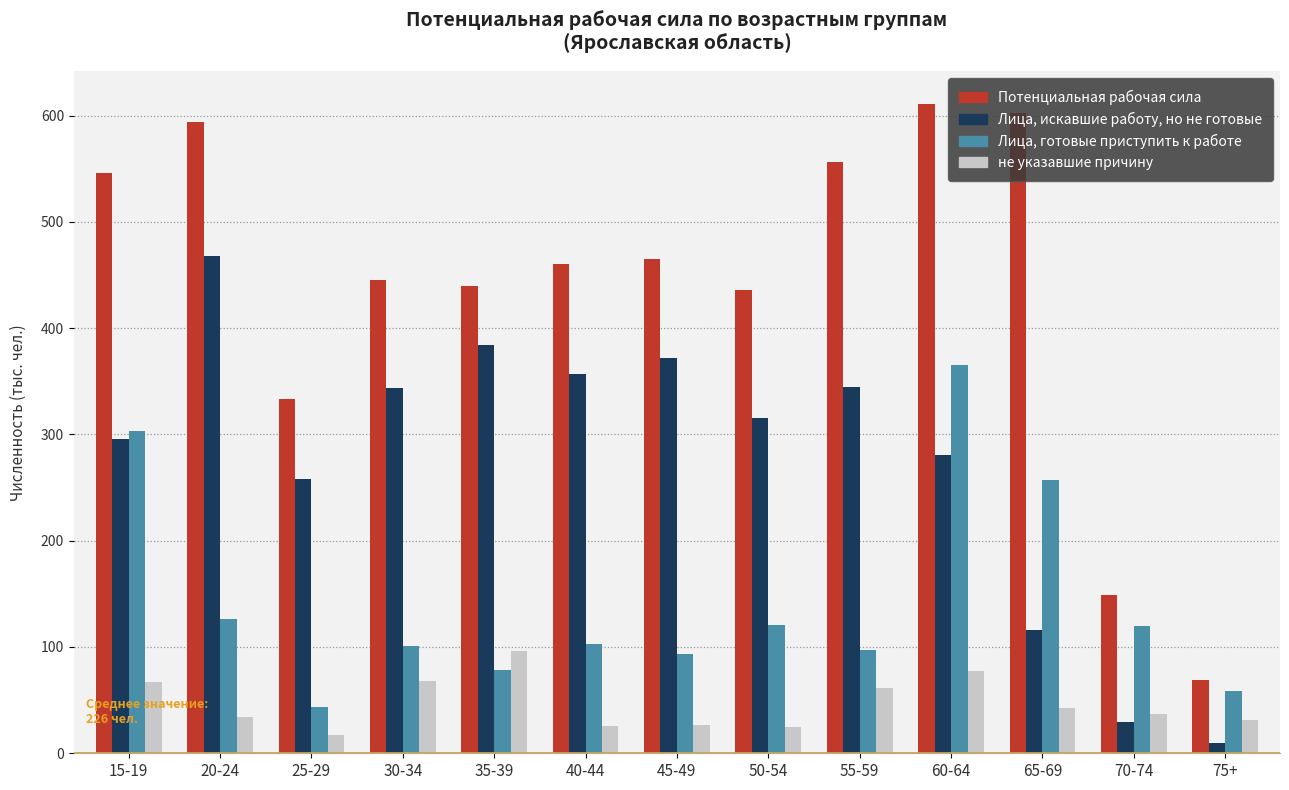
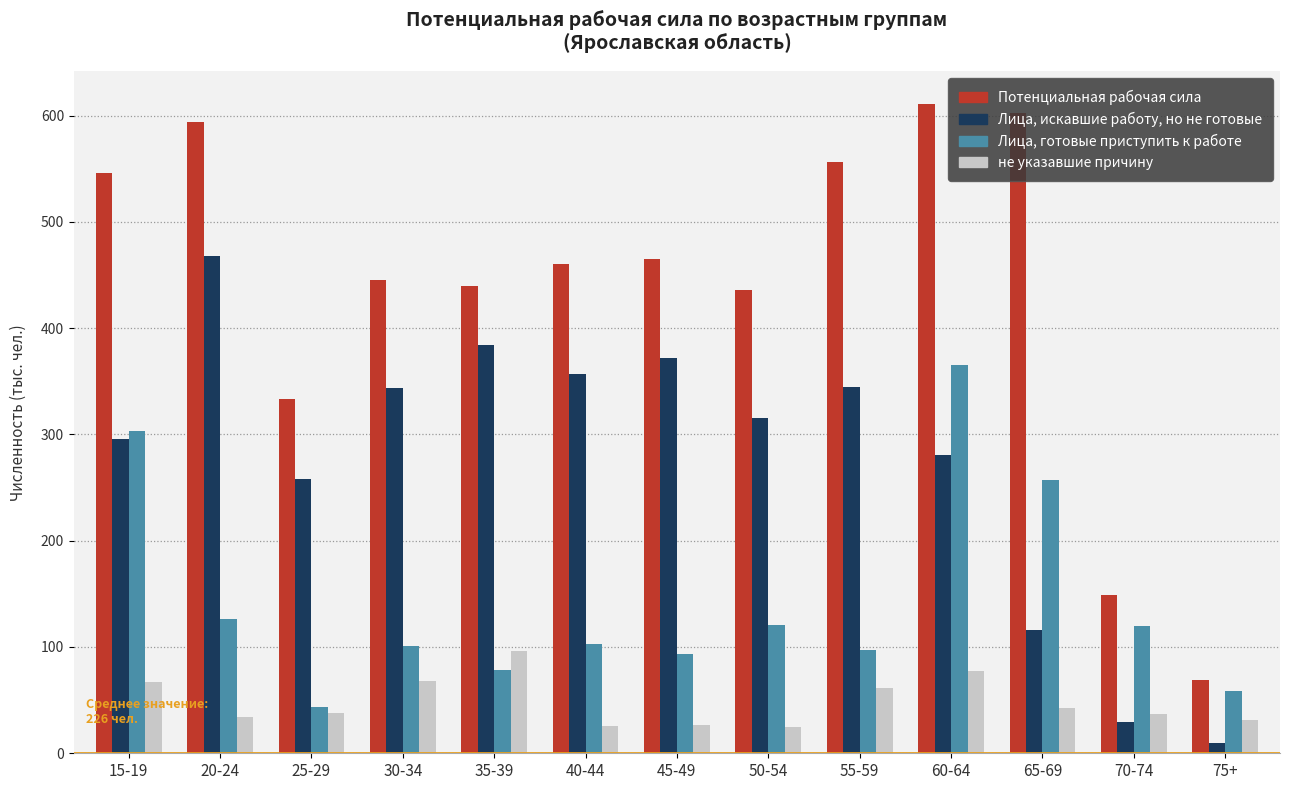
  {
    "Потенциальная рабочая сила": {
      "15-19": 546,
      "20-24": 594,
      "25-29": 333,
      "30-34": 445,
      "35-39": 440,
      "40-44": 460,
      "45-49": 465,
      "50-54": 436,
      "55-59": 556,
      "60-64": 611,
      "70-74": 149,
      "75+": 69
    },
    "Лица, искавшие работу, но не готовые": {
      "15-19": 296,
      "20-24": 468,
      "25-29": 258,
      "30-34": 344,
      "35-39": 384,
      "40-44": 357,
      "45-49": 372,
      "50-54": 315,
      "55-59": 345,
      "60-64": 281,
      "65-69": 116,
      "70-74": 29,
      "75+": 10
    },
    "Лица, готовые приступить к работе": {
      "15-19": 303,
      "20-24": 126,
      "25-29": 44,
      "30-34": 101,
      "35-39": 78,
      "40-44": 103,
      "45-49": 93,
      "50-54": 121,
      "55-59": 97,
      "60-64": 365,
      "65-69": 257,
      "70-74": 120,
      "75+": 59
    },
    "не указавшие причину": {
      "20-24": 34,
-     "25-29": 17,
+     "25-29": 38,
      "30-34": 68,
      "35-39": 96,
      "40-44": 26,
      "45-49": 27,
      "50-54": 25,
      "55-59": 61,
      "60-64": 77,
      "65-69": 43,
      "70-74": 37,
      "75+": 31
    }
  }
